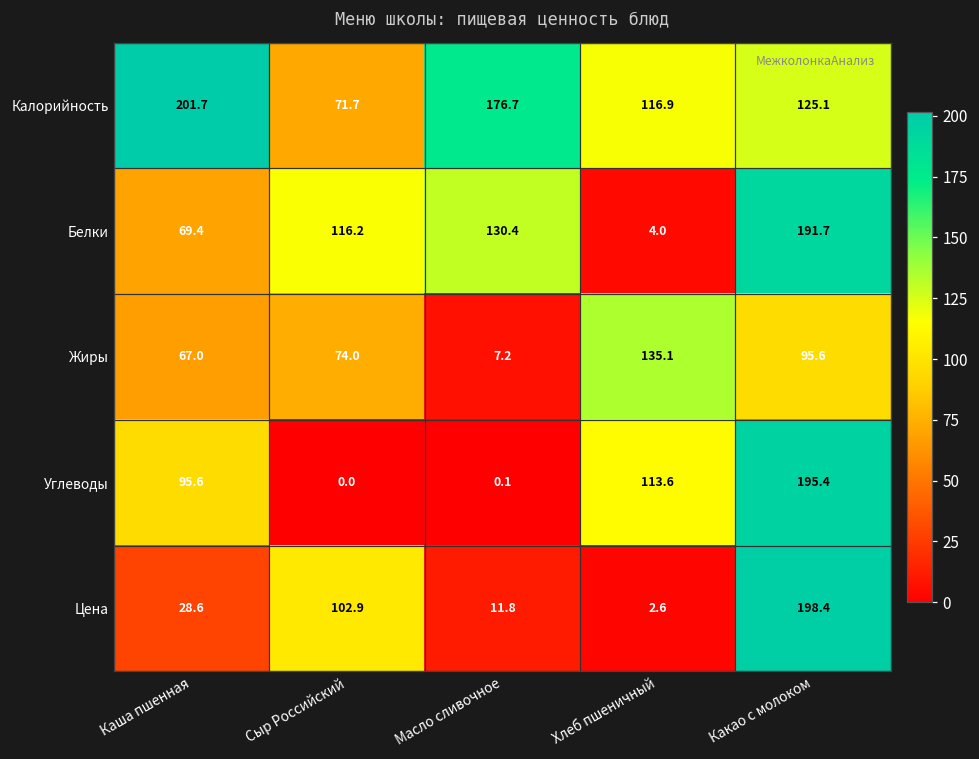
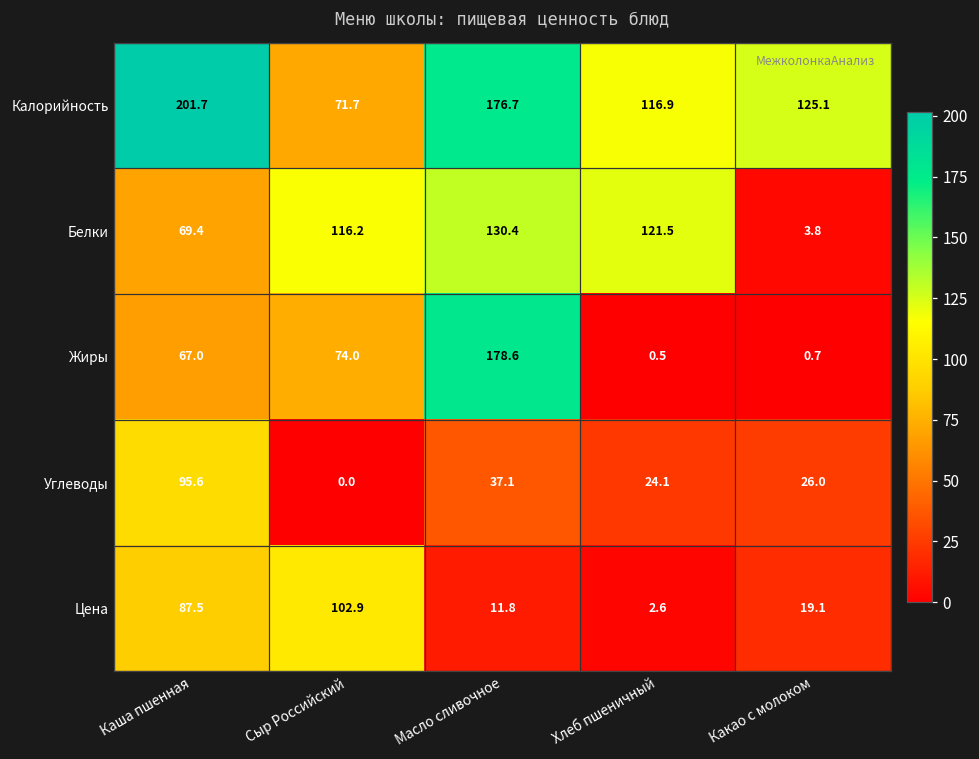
  {
    "Калорийность": {
      "Каша пшенная": 201.7,
      "Сыр Российский": 71.7,
      "Масло сливочное": 176.7,
      "Хлеб пшеничный": 116.9
    },
    "Белки": {
      "Каша пшенная": 69.4,
      "Сыр Российский": 116.2,
      "Масло сливочное": 130.4,
-     "Хлеб пшеничный": 4.0,
-     "Какао с молоком": 191.7
+     "Хлеб пшеничный": 121.5,
+     "Какао с молоком": 3.8
    },
    "Жиры": {
      "Каша пшенная": 67.0,
      "Сыр Российский": 74.0,
-     "Масло сливочное": 7.2,
-     "Хлеб пшеничный": 135.1,
-     "Какао с молоком": 95.6
+     "Масло сливочное": 178.6,
+     "Хлеб пшеничный": 0.5,
+     "Какао с молоком": 0.7
    },
    "Углеводы": {
      "Каша пшенная": 95.6,
      "Сыр Российский": 0.0,
-     "Масло сливочное": 0.1,
-     "Хлеб пшеничный": 113.6,
-     "Какао с молоком": 195.4
+     "Масло сливочное": 37.1,
+     "Хлеб пшеничный": 24.1,
+     "Какао с молоком": 26.0
    },
    "Цена": {
-     "Каша пшенная": 28.6,
+     "Каша пшенная": 87.5,
      "Сыр Российский": 102.9,
      "Масло сливочное": 11.8,
      "Хлеб пшеничный": 2.6,
-     "Какао с молоком": 198.4
+     "Какао с молоком": 19.1
    }
  }
